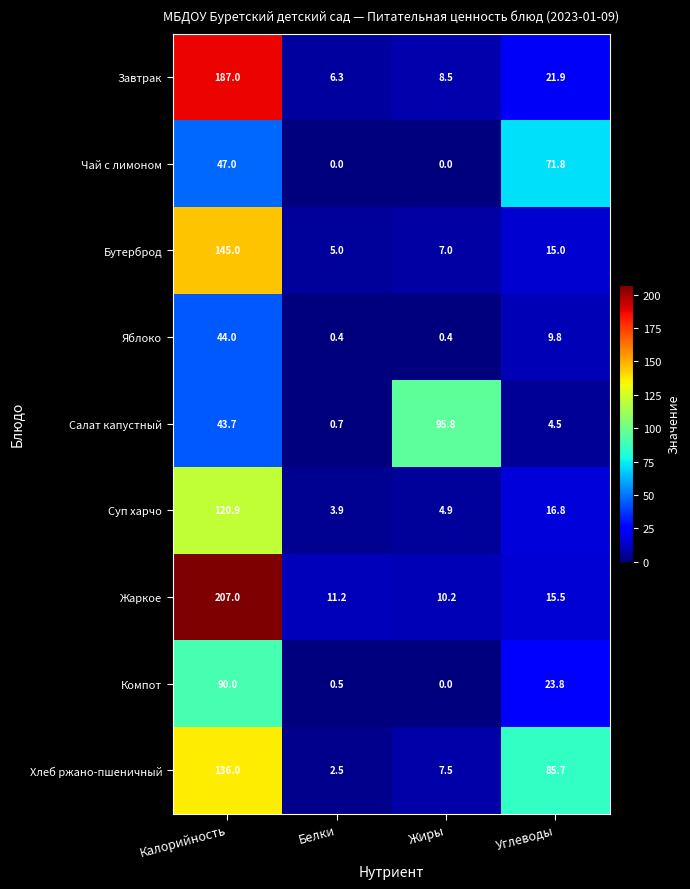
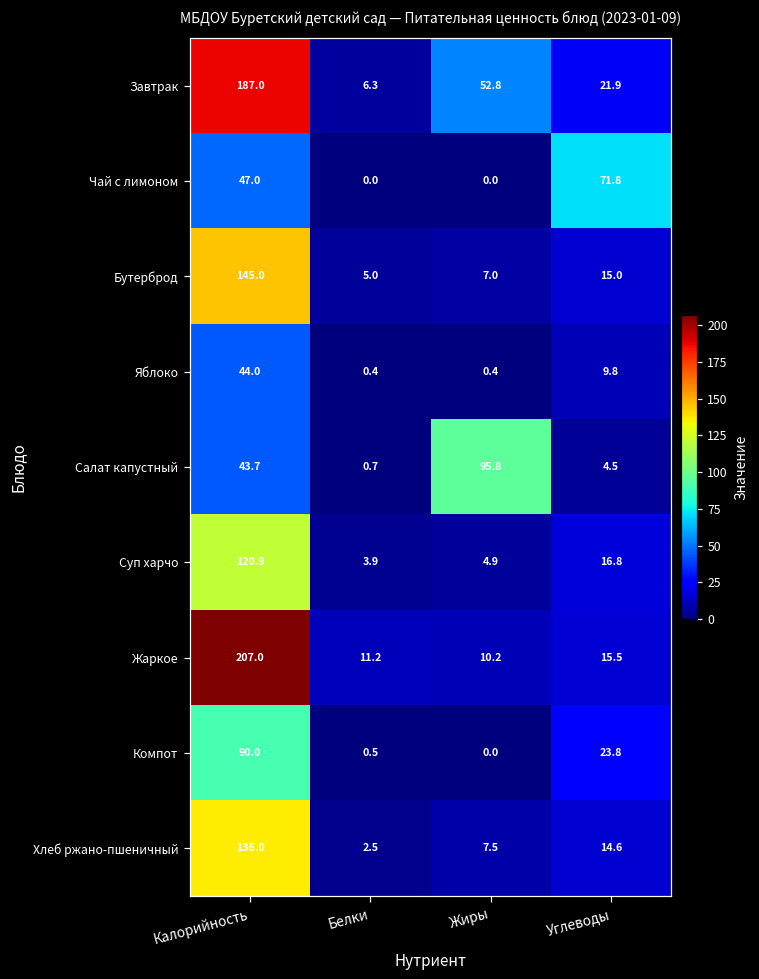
  {
    "Завтрак": {
      "Калорийность": 187.0,
      "Белки": 6.3,
-     "Жиры": 8.5,
+     "Жиры": 52.8,
      "Углеводы": 21.9
    },
    "Чай с лимоном": {
      "Калорийность": 47.0,
      "Белки": 0.0,
      "Жиры": 0.0,
      "Углеводы": 71.8
    },
    "Бутерброд": {
      "Калорийность": 145.0,
      "Белки": 5.0,
      "Жиры": 7.0,
      "Углеводы": 15.0
    },
    "Яблоко": {
      "Калорийность": 44.0,
      "Белки": 0.4,
      "Жиры": 0.4,
      "Углеводы": 9.8
    },
    "Салат капустный": {
      "Калорийность": 43.7,
      "Белки": 0.7,
      "Жиры": 95.8,
      "Углеводы": 4.5
    },
    "Суп харчо": {
      "Калорийность": 120.9,
      "Белки": 3.9,
      "Жиры": 4.9,
      "Углеводы": 16.8
    },
    "Жаркое": {
      "Калорийность": 207.0,
      "Белки": 11.2,
      "Жиры": 10.2,
      "Углеводы": 15.5
    },
    "Компот": {
      "Калорийность": 90.0,
      "Белки": 0.5,
      "Жиры": 0.0,
      "Углеводы": 23.8
    },
    "Хлеб ржано-пшеничный": {
      "Калорийность": 136.0,
      "Белки": 2.5,
      "Жиры": 7.5,
-     "Углеводы": 85.7
+     "Углеводы": 14.6
    }
  }
